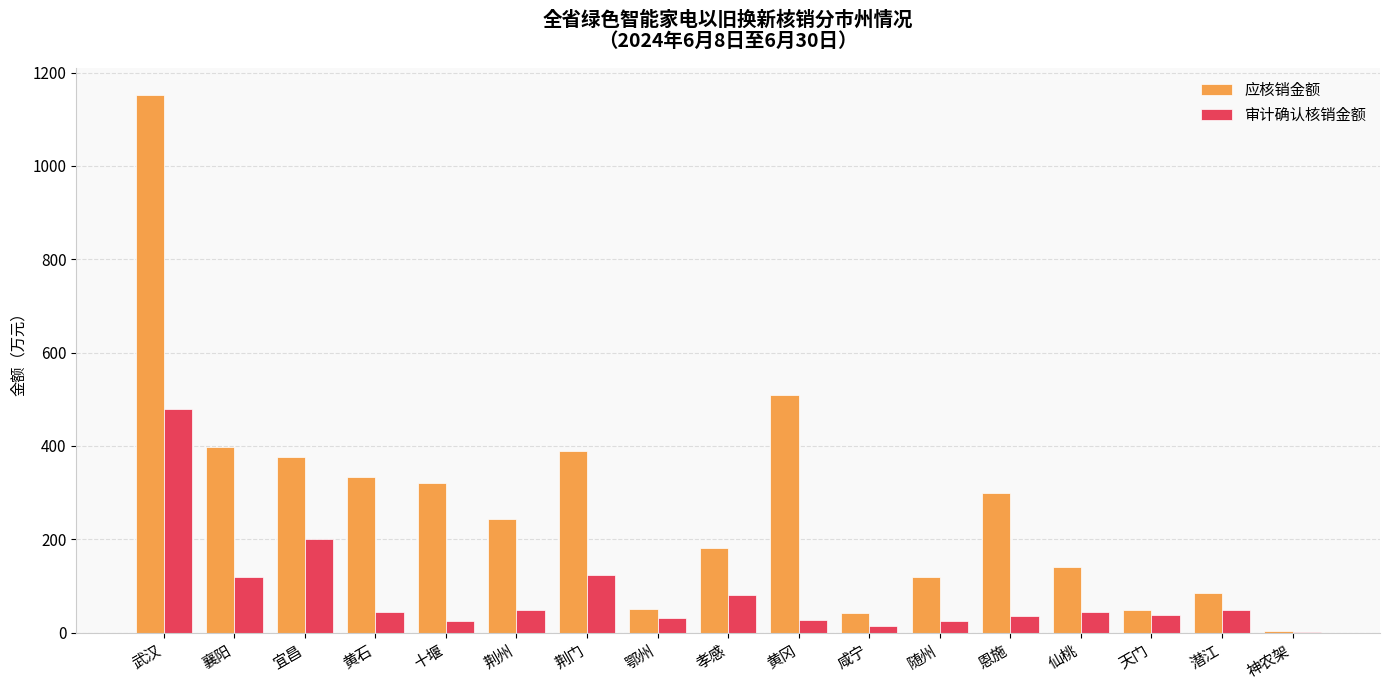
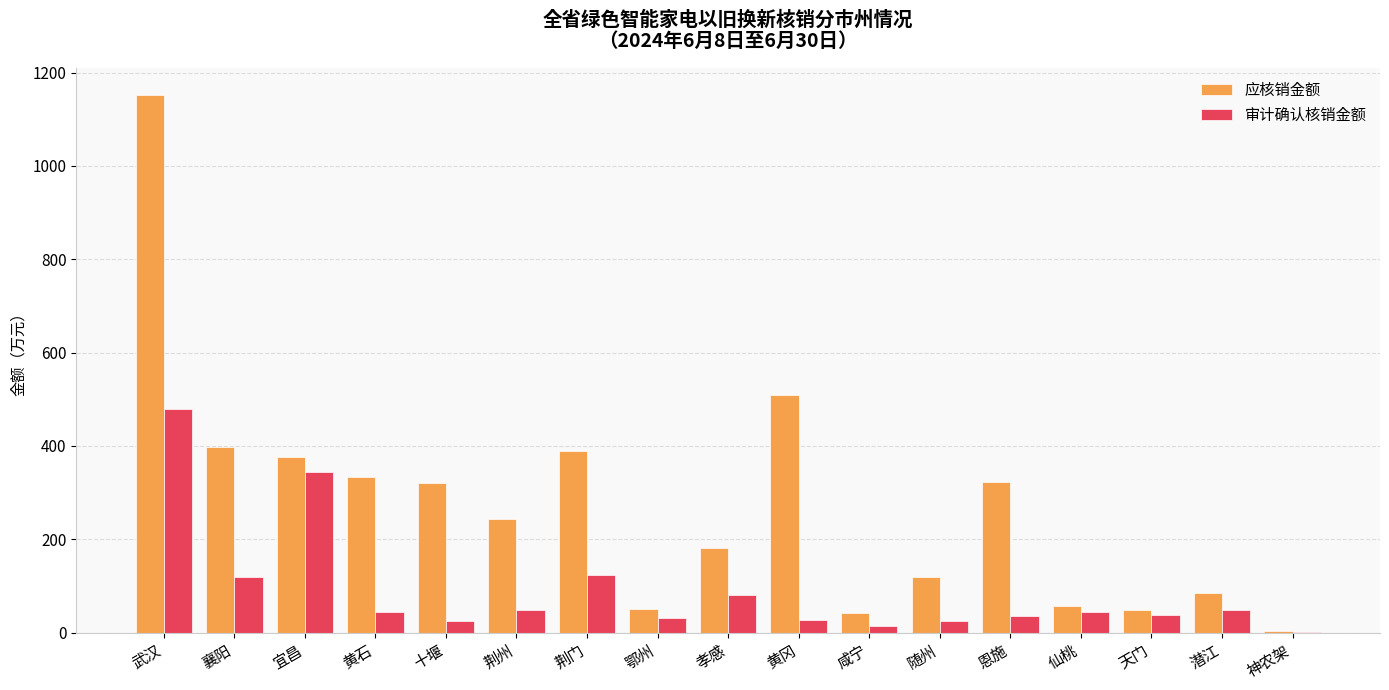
  {
    "应核销金额": {
      "武汉": 1150,
      "襄阳": 400,
      "宜昌": 380,
      "黄石": 330,
      "十堰": 320,
      "荆州": 240,
      "荆门": 390,
      "鄂州": 50,
      "孝感": 180,
      "黄冈": 510,
      "咸宁": 40,
      "随州": 120,
-     "恩施": 300,
-     "仙桃": 140,
+     "恩施": 320,
+     "仙桃": 60,
      "天门": 50,
      "潜江": 90
    },
    "审计确认核销金额": {
      "武汉": 480,
      "襄阳": 120,
-     "宜昌": 200,
+     "宜昌": 340,
      "黄石": 40,
      "十堰": 30,
      "荆州": 50,
      "荆门": 120,
      "鄂州": 30,
      "孝感": 80,
      "黄冈": 30,
      "咸宁": 10,
      "随州": 30,
      "恩施": 30,
      "仙桃": 40,
      "天门": 40,
      "潜江": 50
    }
  }
